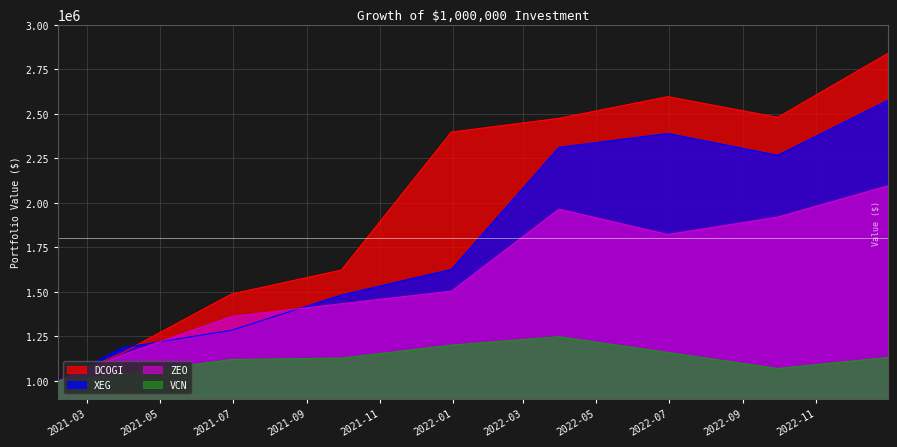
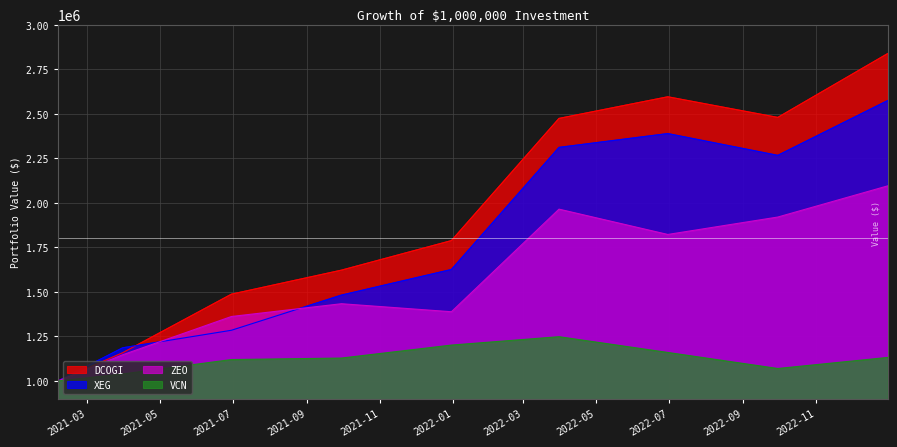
  {
    "DCOGI": {
      "2021-07": 1490000,
-     "2022-01": 2400000,
+     "2022-01": 1790000,
      "2022-07": 2600000
    },
    "XEG": {
      "2021-07": 1280000,
      "2022-01": 1630000,
      "2022-07": 2390000
    },
    "ZEO": {
      "2021-07": 1360000,
-     "2022-01": 1500000,
+     "2022-01": 1390000,
      "2022-07": 1820000
    },
    "VCN": {
      "2021-07": 1120000,
      "2022-01": 1200000,
      "2022-07": 1160000
    }
  }
